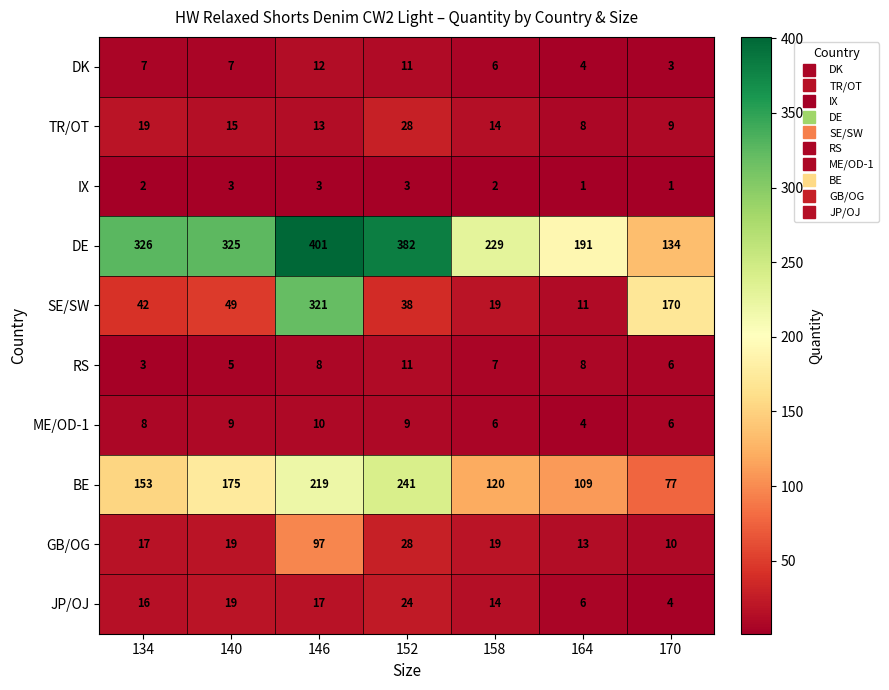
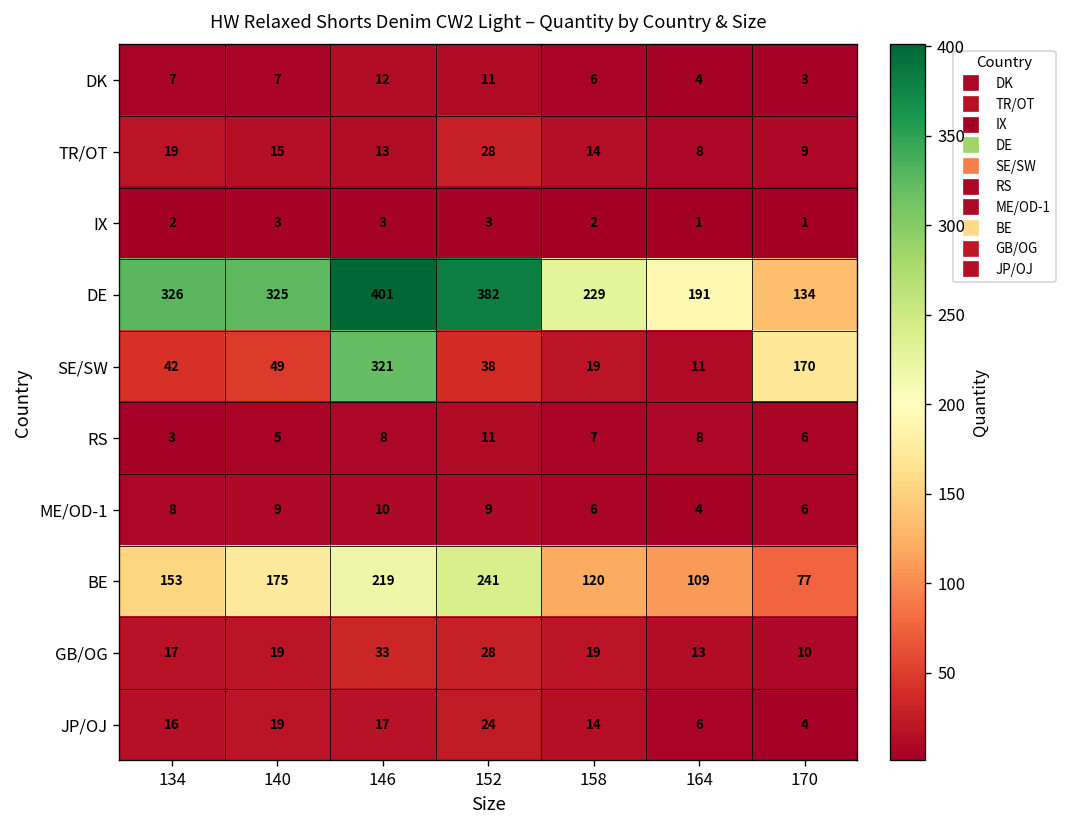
  {
    "DK": {
      "134": 7,
      "140": 7,
      "146": 12,
      "152": 11,
      "158": 6,
      "164": 4,
      "170": 3
    },
    "TR/OT": {
      "134": 19,
      "140": 15,
      "146": 13,
      "152": 28,
      "158": 14,
      "164": 8,
      "170": 9
    },
    "IX": {
      "134": 2,
      "140": 3,
      "146": 3,
      "152": 3,
      "158": 2,
      "164": 1,
      "170": 1
    },
    "DE": {
      "134": 326,
      "140": 325,
      "146": 401,
      "152": 382,
      "158": 229,
      "164": 191,
      "170": 134
    },
    "SE/SW": {
      "134": 42,
      "140": 49,
      "146": 321,
      "152": 38,
      "158": 19,
      "164": 11,
      "170": 170
    },
    "RS": {
      "134": 3,
      "140": 5,
      "146": 8,
      "152": 11,
      "158": 7,
      "164": 8,
      "170": 6
    },
    "ME/OD-1": {
      "134": 8,
      "140": 9,
      "146": 10,
      "152": 9,
      "158": 6,
      "164": 4,
      "170": 6
    },
    "BE": {
      "134": 153,
      "140": 175,
      "146": 219,
      "152": 241,
      "158": 120,
      "164": 109,
      "170": 77
    },
    "GB/OG": {
      "134": 17,
      "140": 19,
-     "146": 97,
+     "146": 33,
      "152": 28,
      "158": 19,
      "164": 13,
      "170": 10
    },
    "JP/OJ": {
      "134": 16,
      "140": 19,
      "146": 17,
      "152": 24,
      "158": 14,
      "164": 6,
      "170": 4
    }
  }
